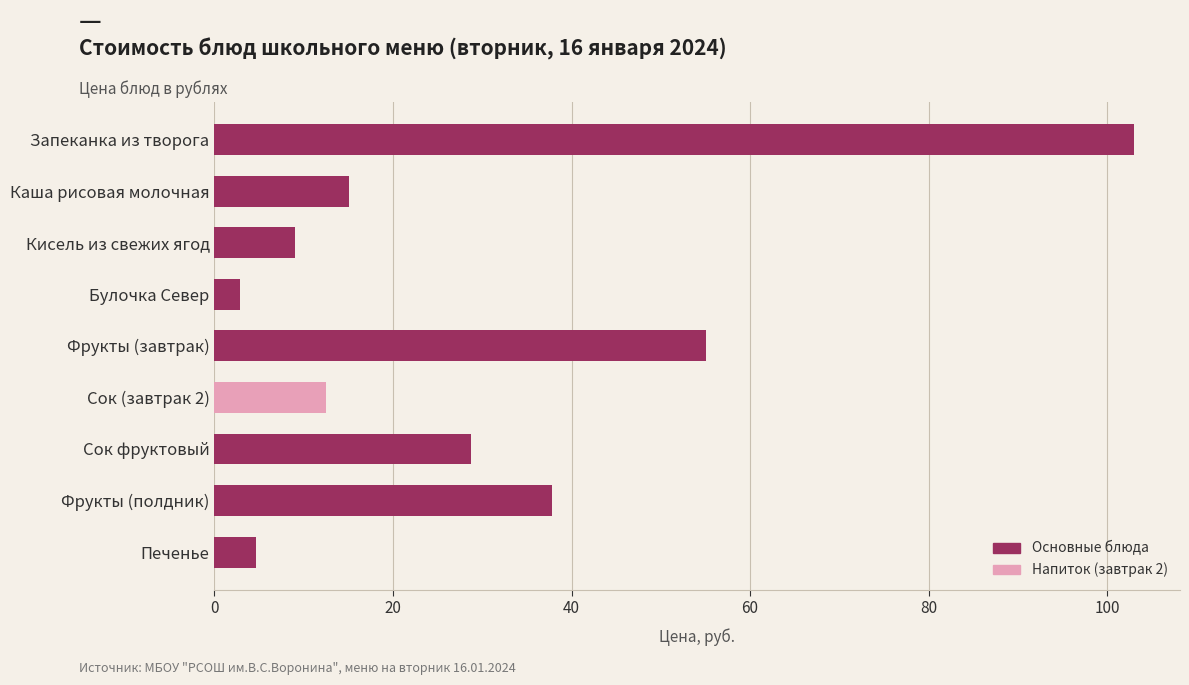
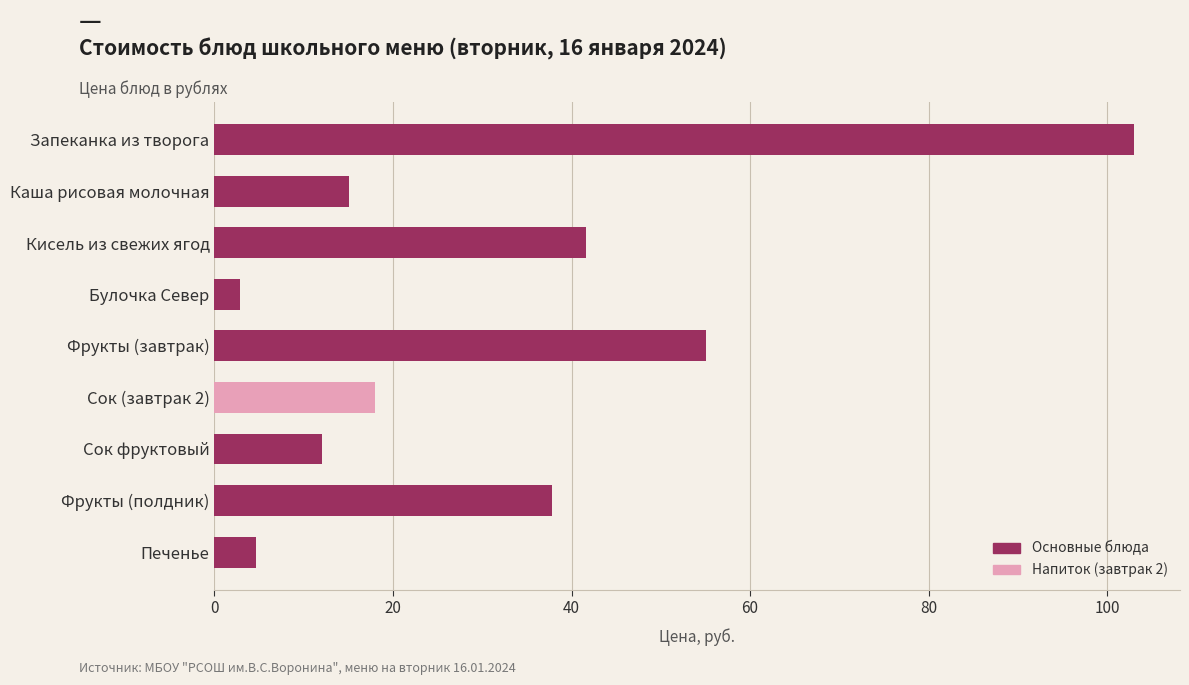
  {
    "Запеканка из творога": 103,
    "Каша рисовая молочная": 15,
-   "Кисель из свежих ягод": 9,
+   "Кисель из свежих ягод": 42,
    "Булочка Север": 3,
    "Фрукты (завтрак)": 55,
-   "Сок (завтрак 2)": 13,
-   "Сок фруктовый": 29,
+   "Сок (завтрак 2)": 18,
+   "Сок фруктовый": 12,
    "Фрукты (полдник)": 38,
    "Печенье": 5
  }
